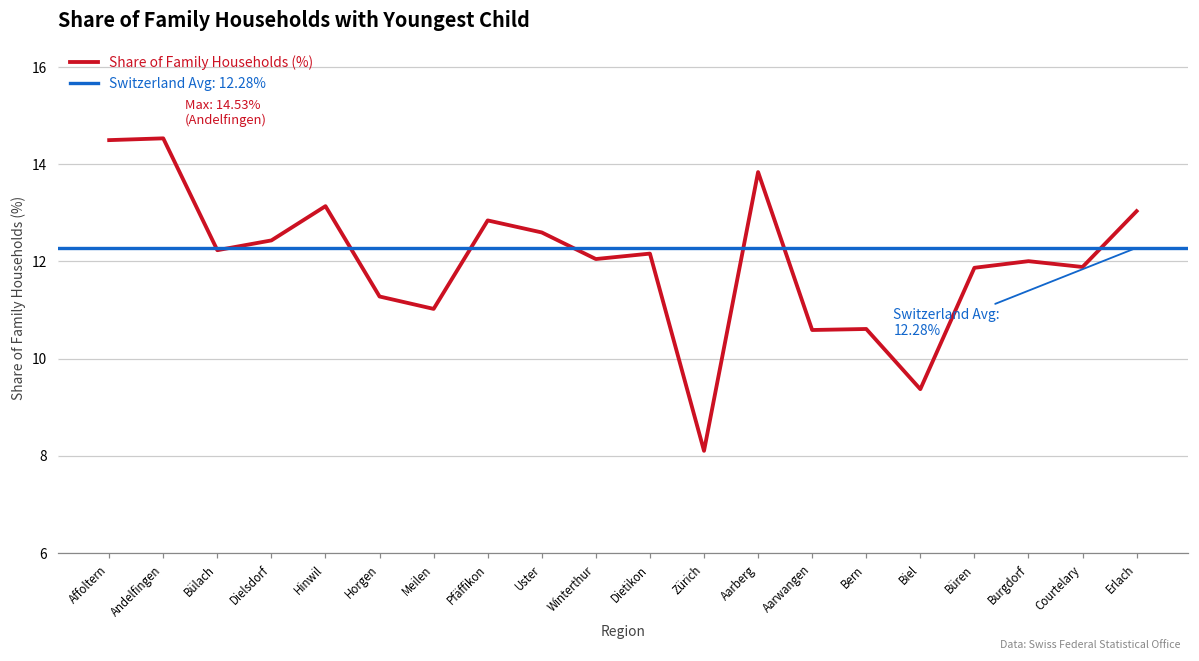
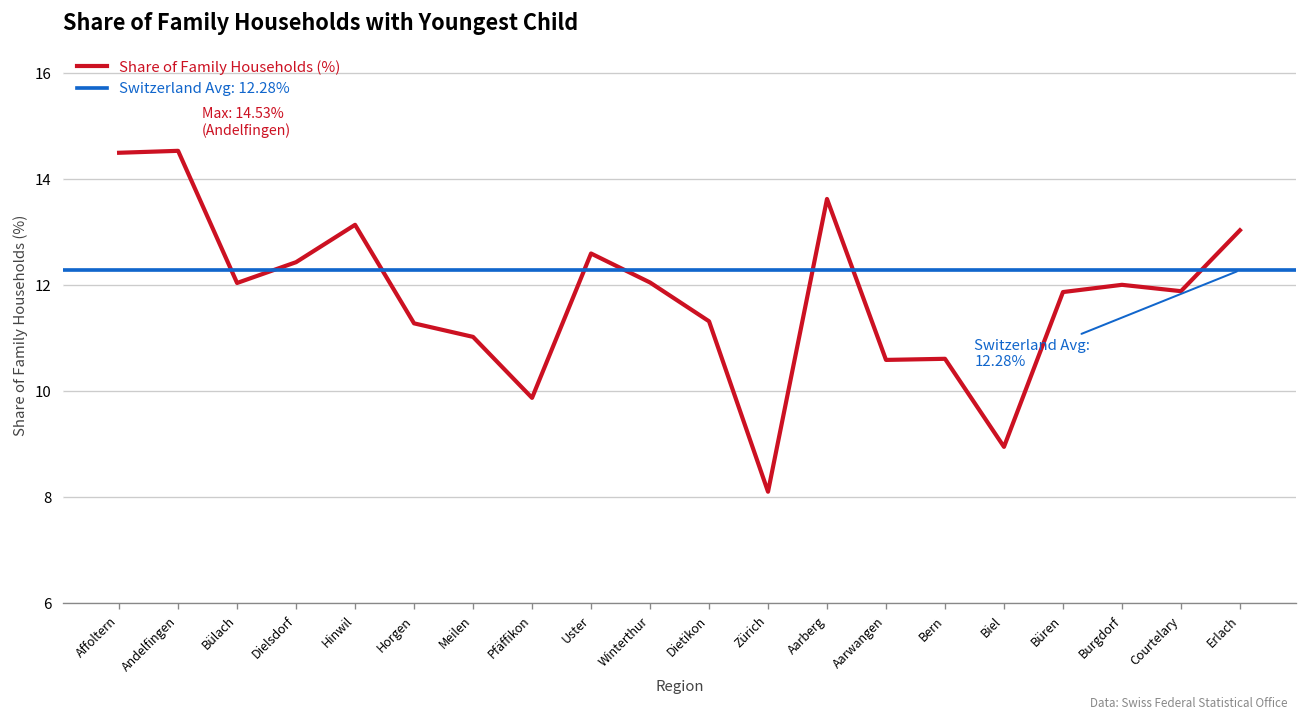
  {
    "Affoltern": 14.5,
-   "Bülach": 12.2,
+   "Bülach": 12.0,
    "Dielsdorf": 12.4,
    "Hinwil": 13.1,
    "Horgen": 11.3,
    "Meilen": 11.0,
-   "Pfäffikon": 12.8,
+   "Pfäffikon": 9.9,
    "Uster": 12.6,
    "Winterthur": 12.0,
-   "Dietikon": 12.2,
+   "Dietikon": 11.3,
    "Zürich": 8.1,
-   "Aarberg": 13.8,
+   "Aarberg": 13.6,
    "Aarwangen": 10.6,
    "Bern": 10.6,
-   "Biel": 9.4,
+   "Biel": 8.9,
    "Erlach": 13.0
  }
